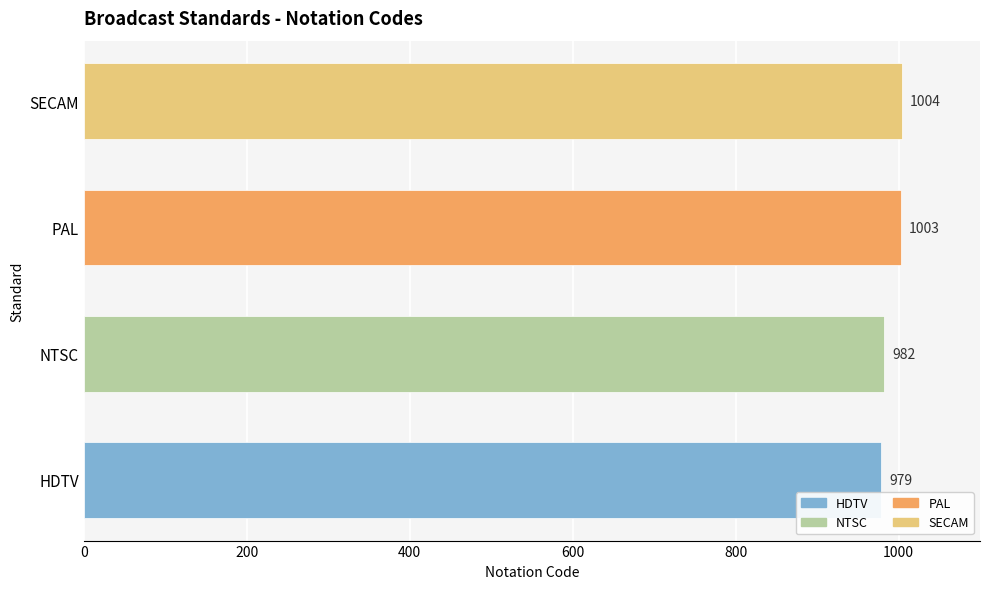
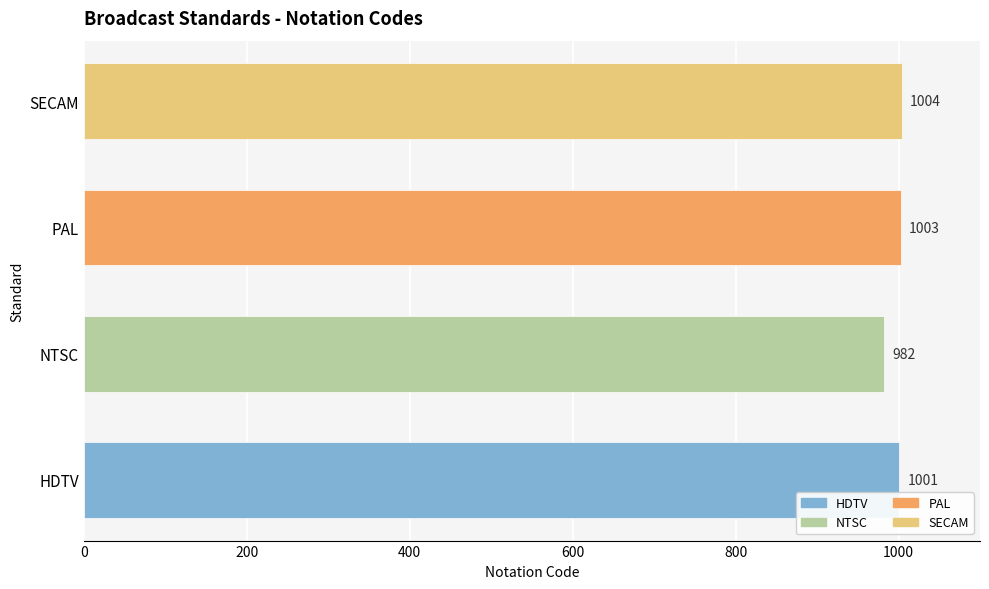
  {
    "SECAM": 1004,
    "PAL": 1003,
    "NTSC": 982,
-   "HDTV": 979
+   "HDTV": 1001
  }
